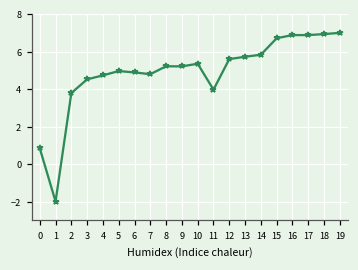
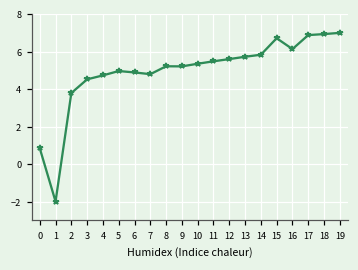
  {
    "0": 0.8,
    "1": -2.0,
    "2": 3.8,
    "3": 4.5,
    "4": 4.7,
    "5": 5.0,
    "6": 4.9,
    "7": 4.8,
    "8": 5.2,
    "9": 5.2,
    "10": 5.4,
-   "11": 4.0,
+   "11": 5.5,
    "12": 5.6,
    "13": 5.7,
    "14": 5.8,
    "15": 6.7,
-   "16": 6.9,
+   "16": 6.1,
    "17": 6.9,
    "18": 6.9,
    "19": 7.0
  }
